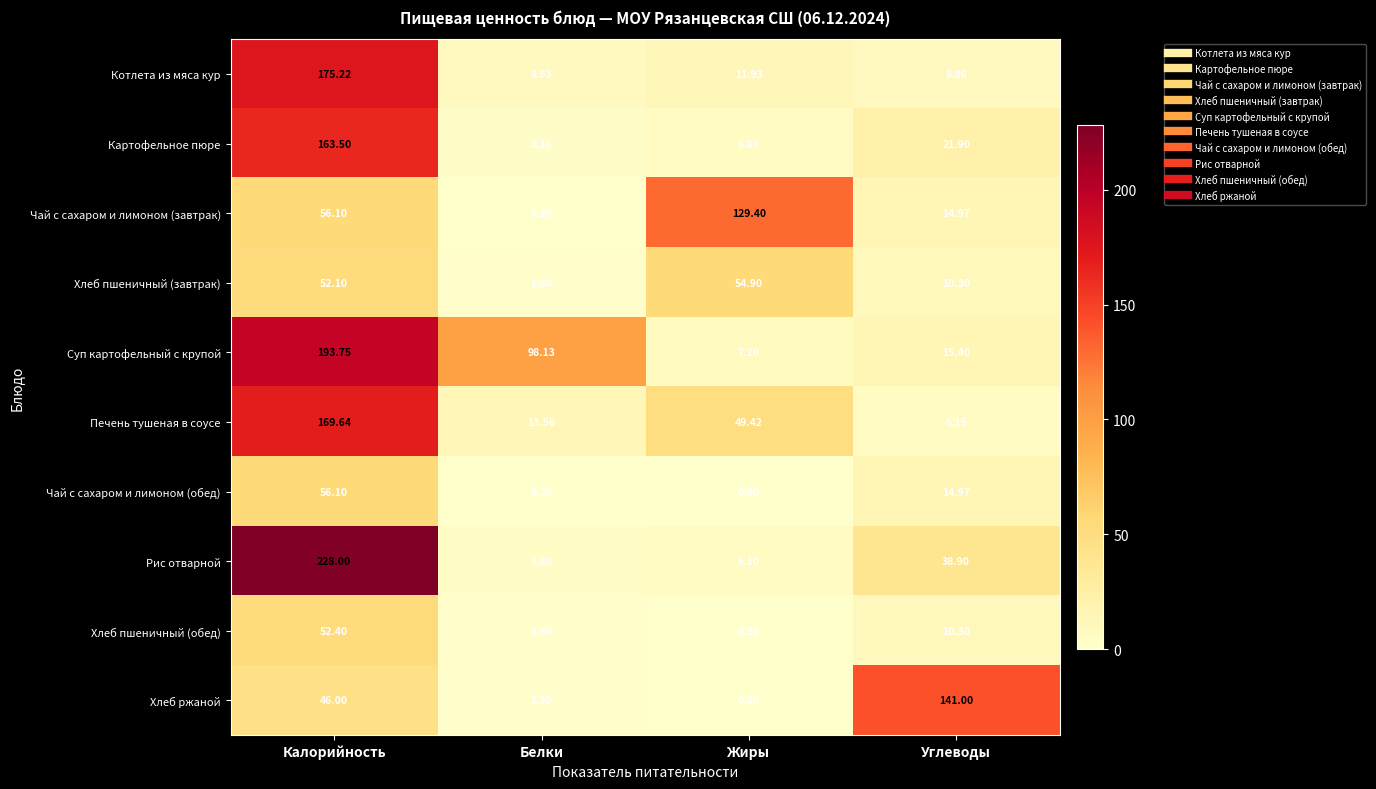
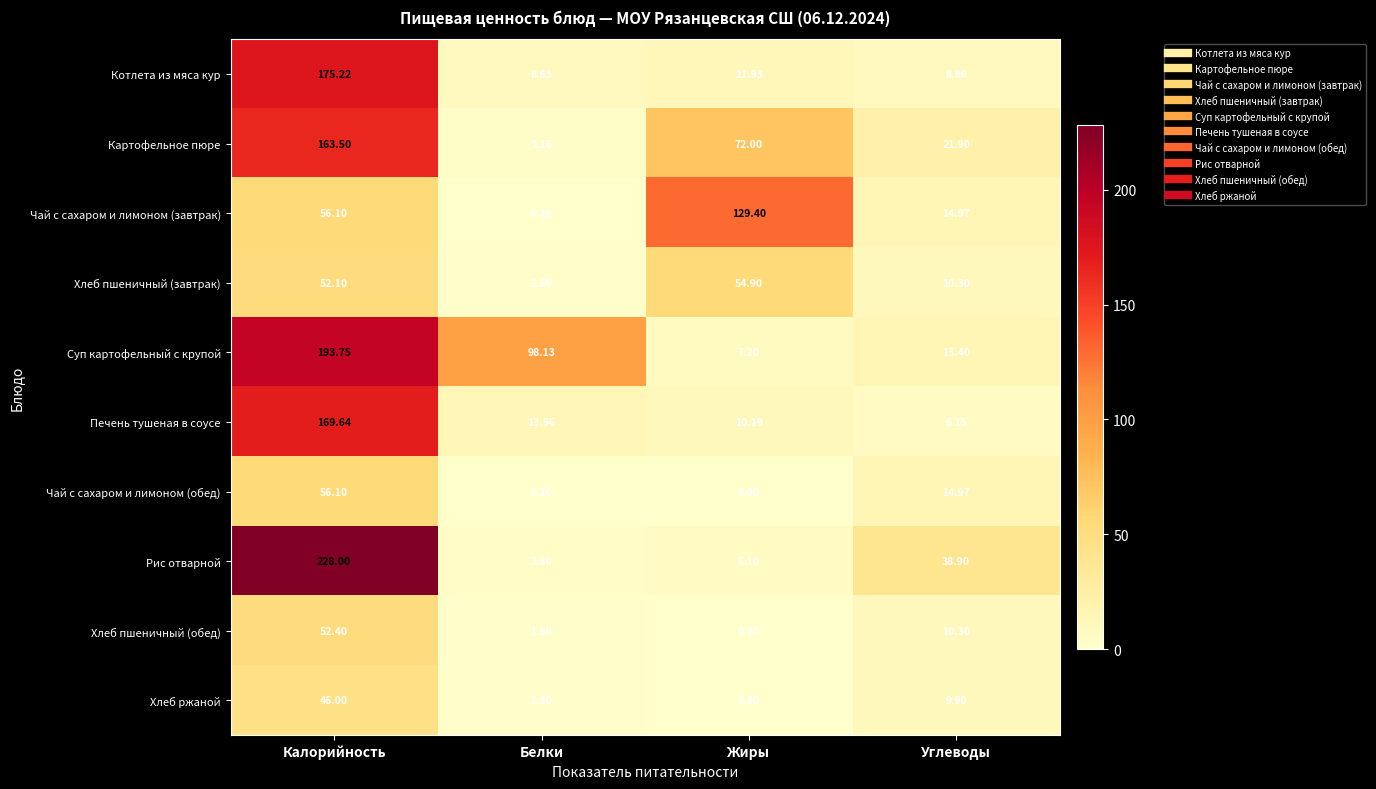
  {
    "Котлета из мяса кур": {
      "Калорийность": 175.22,
      "Белки": 8.63,
      "Жиры": 11.93,
      "Углеводы": 8.86
    },
    "Картофельное пюре": {
      "Калорийность": 163.50,
      "Белки": 3.16,
-     "Жиры": 6.80,
+     "Жиры": 72.00,
      "Углеводы": 21.90
    },
    "Чай с сахаром и лимоном (завтрак)": {
      "Калорийность": 56.10,
      "Белки": 0.20,
      "Жиры": 129.40,
      "Углеводы": 14.97
    },
    "Хлеб пшеничный (завтрак)": {
      "Калорийность": 52.10,
      "Белки": 1.60,
      "Жиры": 54.90,
      "Углеводы": 10.30
    },
    "Суп картофельный с крупой": {
      "Калорийность": 193.75,
      "Белки": 98.13,
      "Жиры": 7.20,
      "Углеводы": 15.40
    },
    "Печень тушеная в соусе": {
      "Калорийность": 169.64,
      "Белки": 13.56,
-     "Жиры": 49.42,
+     "Жиры": 10.19,
      "Углеводы": 6.15
    },
    "Чай с сахаром и лимоном (обед)": {
      "Калорийность": 56.10,
      "Белки": 0.20,
      "Жиры": 0.00,
      "Углеводы": 14.97
    },
    "Рис отварной": {
      "Калорийность": 228.00,
      "Белки": 3.80,
      "Жиры": 6.10,
      "Углеводы": 38.90
    },
    "Хлеб пшеничный (обед)": {
      "Калорийность": 52.40,
      "Белки": 1.60,
      "Жиры": 0.20,
      "Углеводы": 10.30
    },
    "Хлеб ржаной": {
      "Калорийность": 46.00,
      "Белки": 1.30,
      "Жиры": 0.20,
-     "Углеводы": 141.00
+     "Углеводы": 9.90
    }
  }
